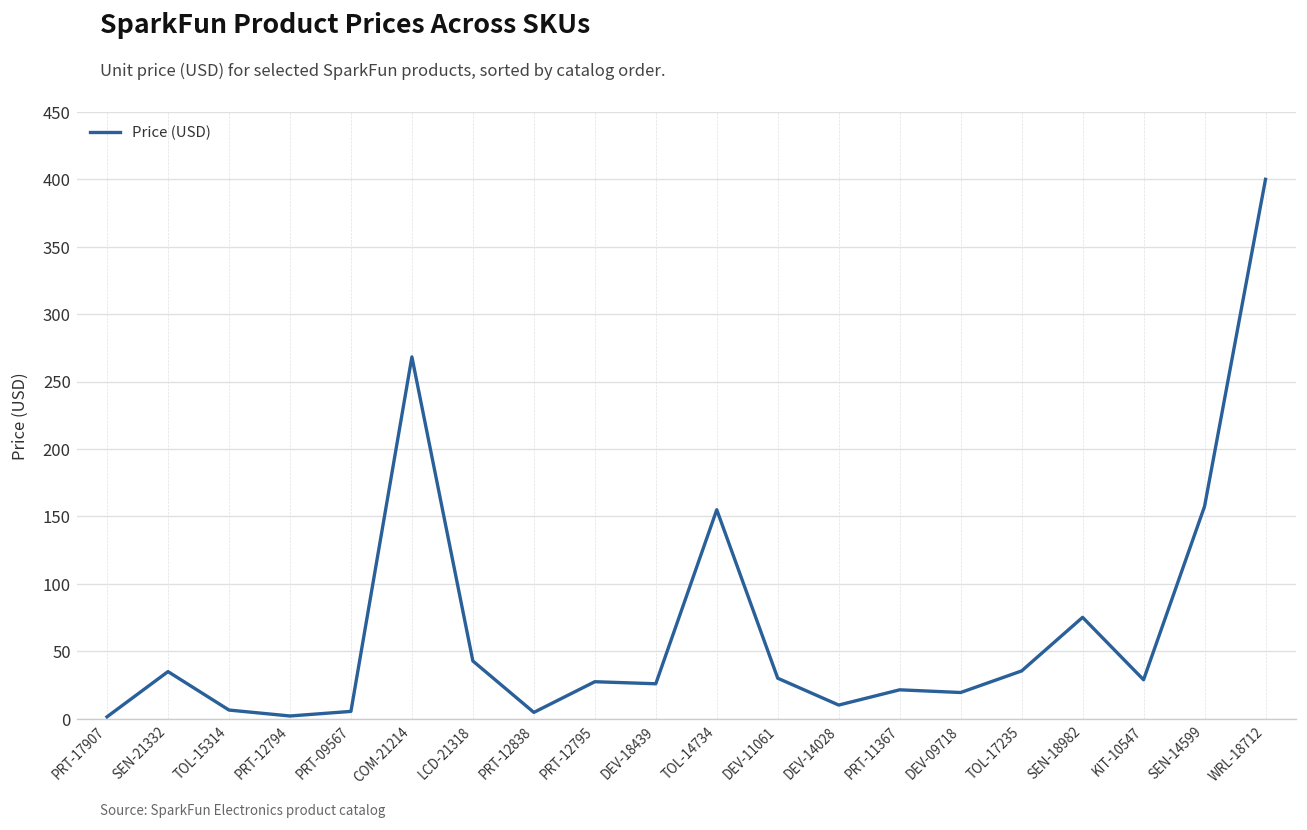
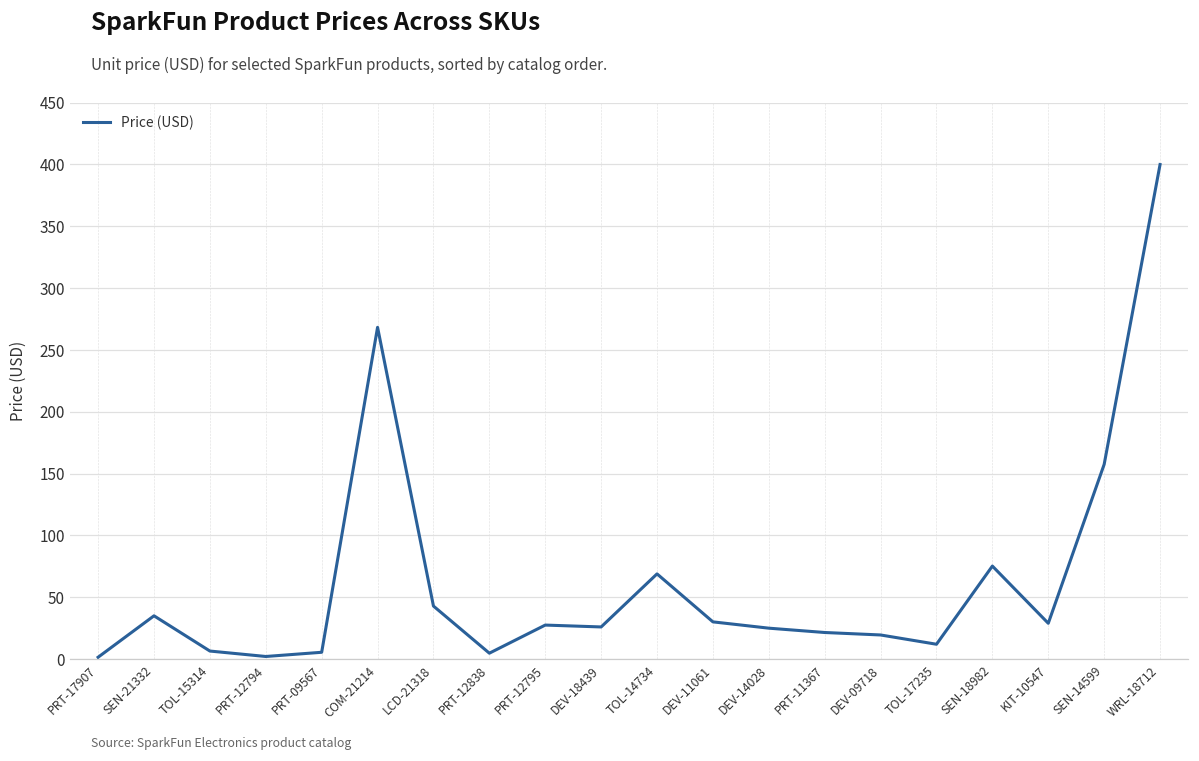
  {
    "PRT-17907": 2,
    "SEN-21332": 35,
    "TOL-15314": 7,
    "PRT-12794": 2,
    "PRT-09567": 6,
    "COM-21214": 268,
    "LCD-21318": 43,
    "PRT-12838": 5,
    "PRT-12795": 28,
    "DEV-18439": 26,
-   "TOL-14734": 155,
+   "TOL-14734": 69,
    "DEV-11061": 30,
-   "DEV-14028": 10,
+   "DEV-14028": 25,
    "PRT-11367": 22,
    "DEV-09718": 20,
-   "TOL-17235": 36,
+   "TOL-17235": 12,
    "SEN-18982": 75,
    "KIT-10547": 29,
    "SEN-14599": 157,
    "WRL-18712": 400
  }
